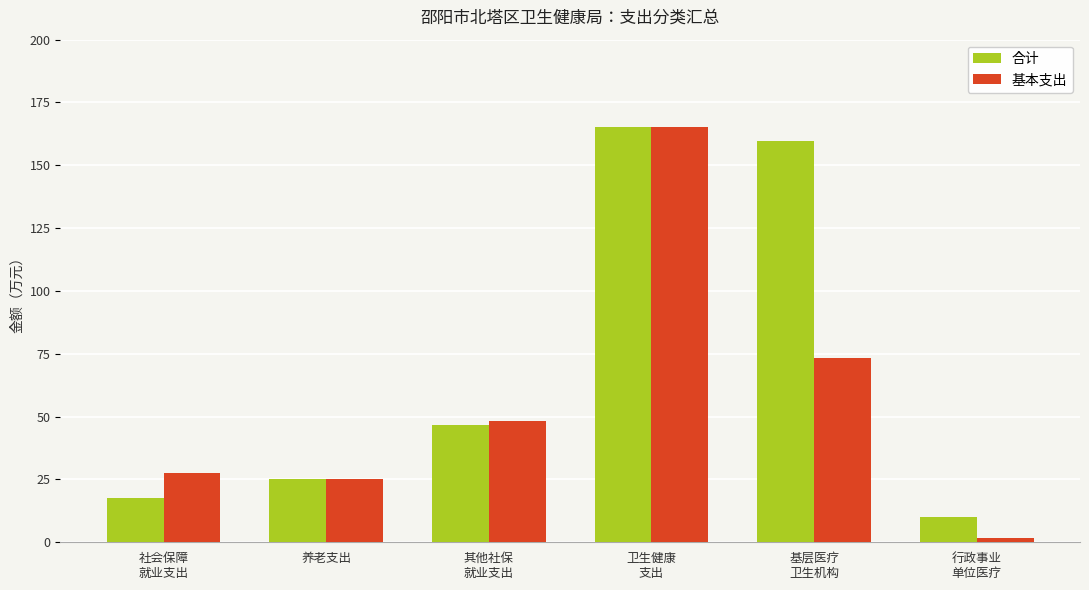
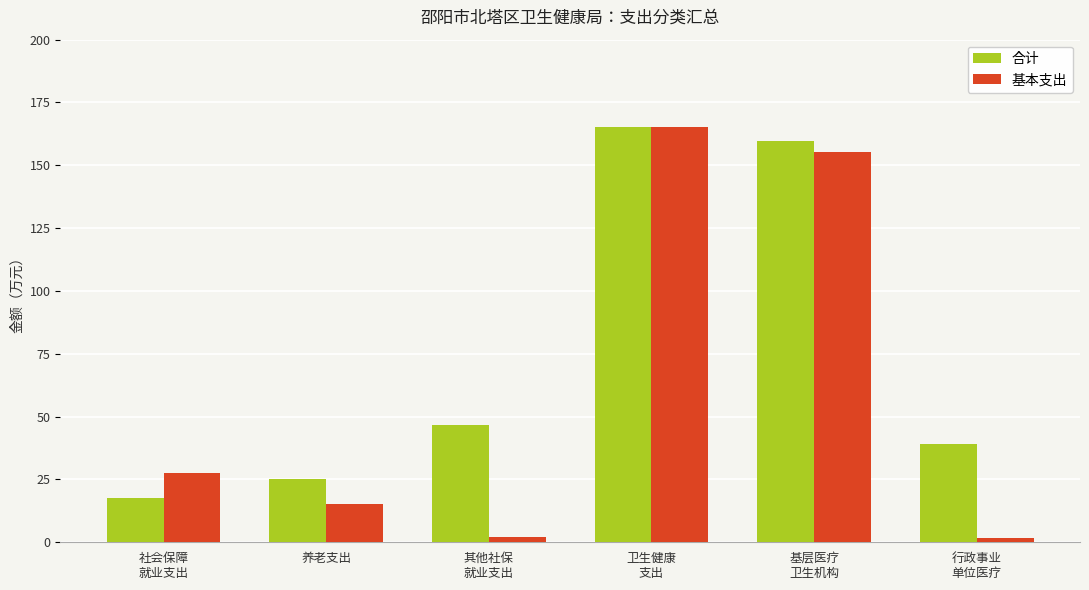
  {
    "合计": {
      "社会保障 就业支出": 18,
      "养老支出": 25,
      "其他社保 就业支出": 47,
      "卫生健康 支出": 165,
      "基层医疗 卫生机构": 160,
-     "行政事业 单位医疗": 10
+     "行政事业 单位医疗": 39
    },
    "基本支出": {
      "社会保障 就业支出": 27,
-     "养老支出": 25,
-     "其他社保 就业支出": 48,
+     "养老支出": 15,
+     "其他社保 就业支出": 2,
      "卫生健康 支出": 165,
-     "基层医疗 卫生机构": 73,
+     "基层医疗 卫生机构": 155,
      "行政事业 单位医疗": 2
    }
  }
